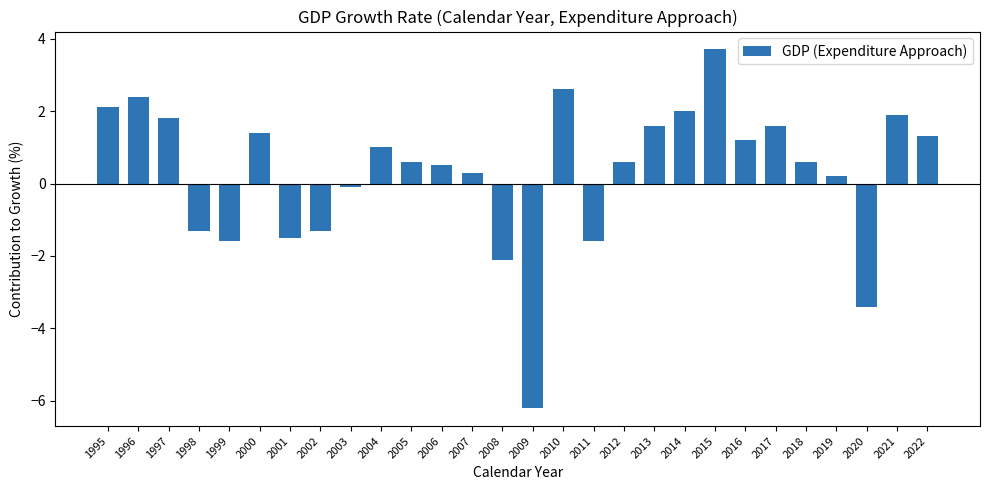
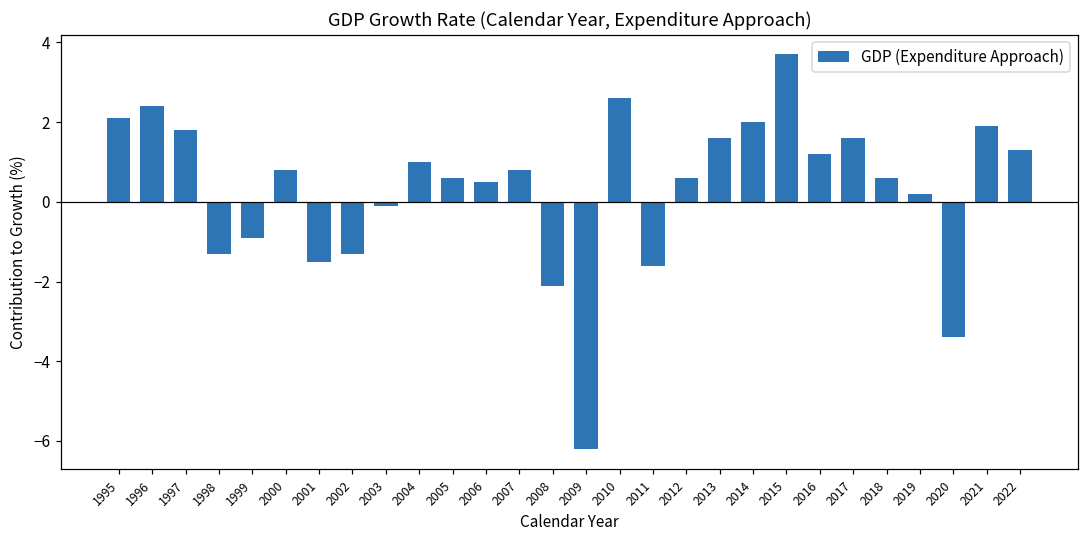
  {
    "1995": 2.1,
    "1996": 2.4,
    "1997": 1.8,
    "1998": -1.3,
-   "1999": -1.6,
-   "2000": 1.4,
+   "1999": -0.9,
+   "2000": 0.8,
    "2001": -1.5,
    "2002": -1.3,
    "2003": -0.1,
    "2004": 1.0,
    "2005": 0.6,
    "2006": 0.5,
-   "2007": 0.3,
+   "2007": 0.8,
    "2008": -2.1,
    "2009": -6.2,
    "2010": 2.6,
    "2011": -1.6,
    "2012": 0.6,
    "2013": 1.6,
    "2014": 2.0,
    "2015": 3.7,
    "2016": 1.2,
    "2017": 1.6,
    "2018": 0.6,
    "2019": 0.2,
    "2020": -3.4,
    "2021": 1.9,
    "2022": 1.3
  }
